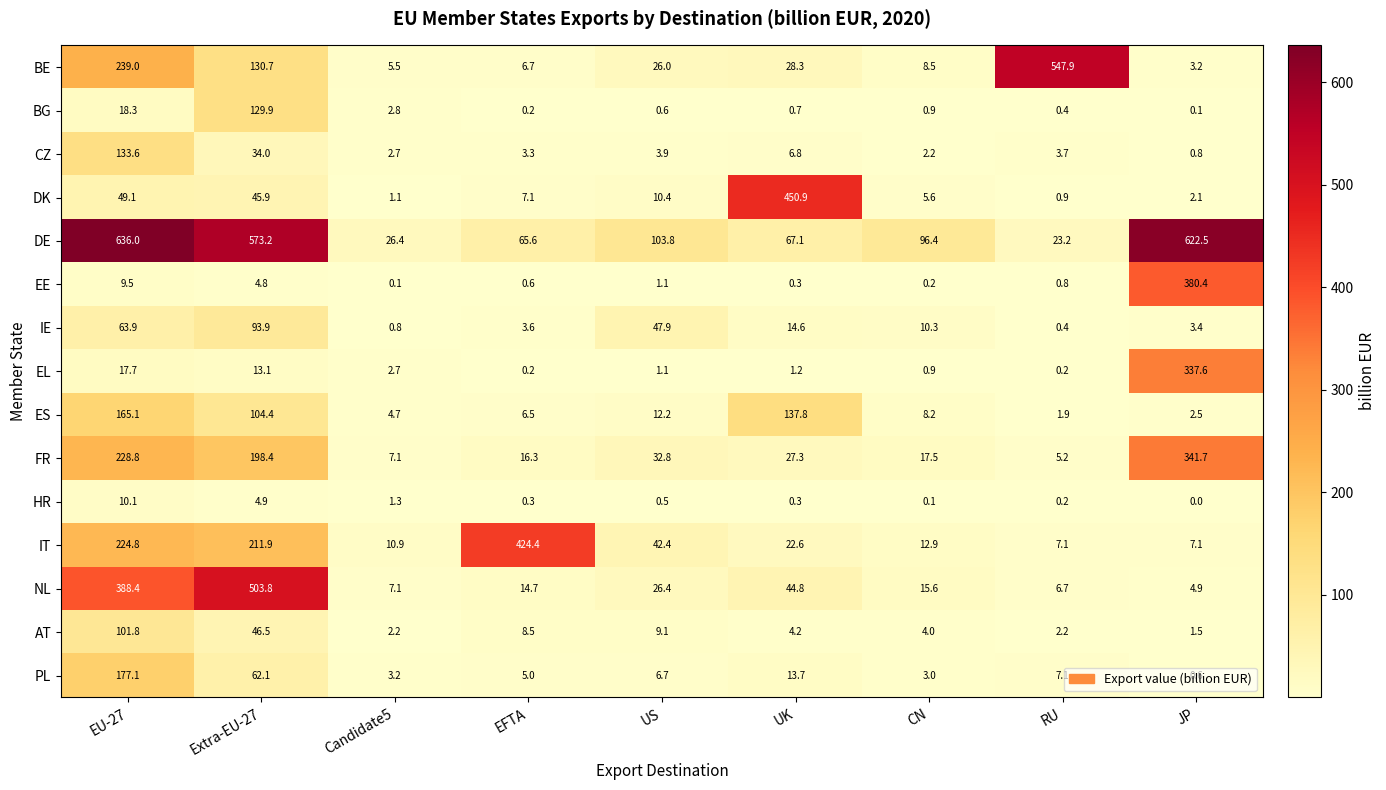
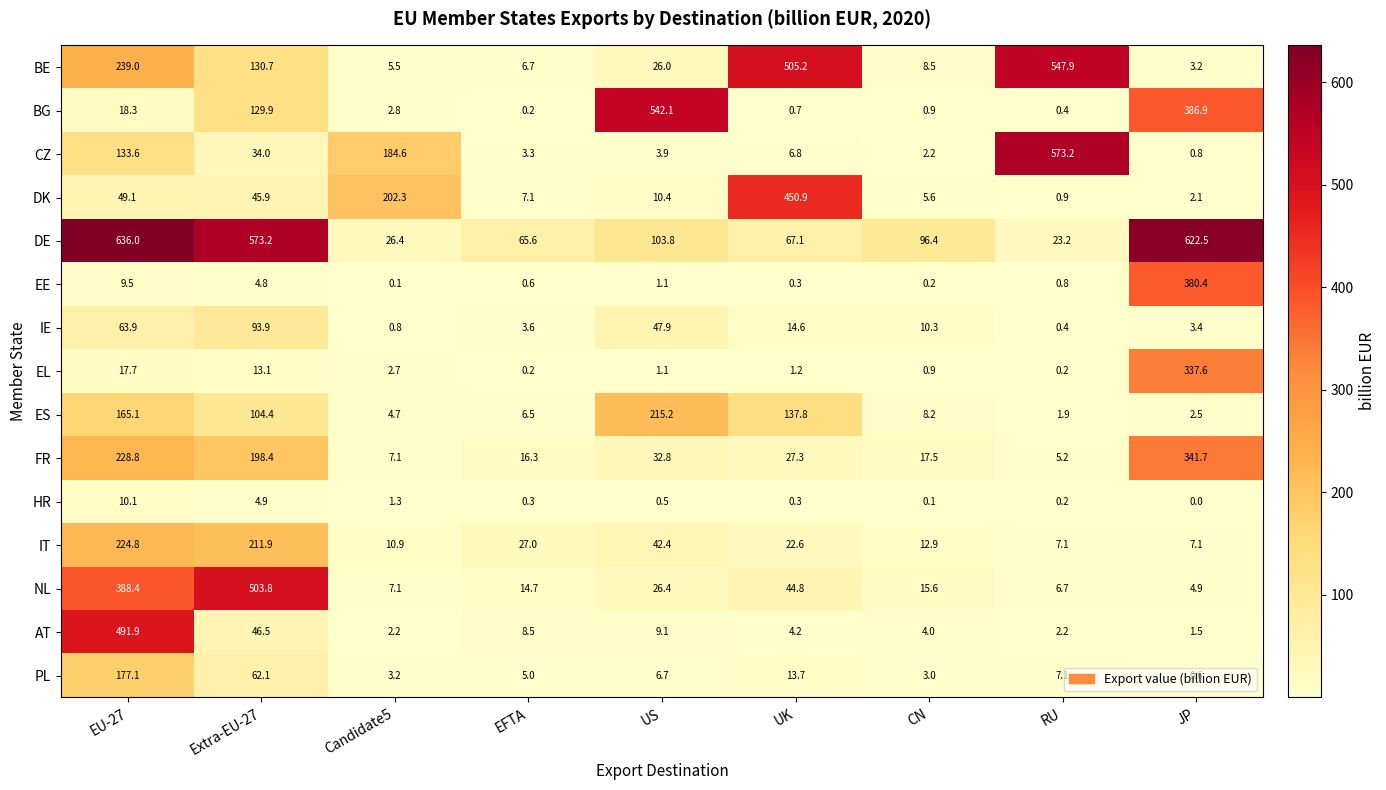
  {
    "BE": {
      "EU-27": 239.0,
      "Extra-EU-27": 130.7,
      "Candidate5": 5.5,
      "EFTA": 6.7,
      "US": 26.0,
-     "UK": 28.3,
+     "UK": 505.2,
      "CN": 8.5,
      "RU": 547.9,
      "JP": 3.2
    },
    "BG": {
      "EU-27": 18.3,
      "Extra-EU-27": 129.9,
      "Candidate5": 2.8,
      "EFTA": 0.2,
-     "US": 0.6,
+     "US": 542.1,
      "UK": 0.7,
      "CN": 0.9,
      "RU": 0.4,
-     "JP": 0.1
+     "JP": 386.9
    },
    "CZ": {
      "EU-27": 133.6,
      "Extra-EU-27": 34.0,
-     "Candidate5": 2.7,
+     "Candidate5": 184.6,
      "EFTA": 3.3,
      "US": 3.9,
      "UK": 6.8,
      "CN": 2.2,
-     "RU": 3.7,
+     "RU": 573.2,
      "JP": 0.8
    },
    "DK": {
      "EU-27": 49.1,
      "Extra-EU-27": 45.9,
-     "Candidate5": 1.1,
+     "Candidate5": 202.3,
      "EFTA": 7.1,
      "US": 10.4,
      "UK": 450.9,
      "CN": 5.6,
      "RU": 0.9,
      "JP": 2.1
    },
    "DE": {
      "EU-27": 636.0,
      "Extra-EU-27": 573.2,
      "Candidate5": 26.4,
      "EFTA": 65.6,
      "US": 103.8,
      "UK": 67.1,
      "CN": 96.4,
      "RU": 23.2,
      "JP": 622.5
    },
    "EE": {
      "EU-27": 9.5,
      "Extra-EU-27": 4.8,
      "Candidate5": 0.1,
      "EFTA": 0.6,
      "US": 1.1,
      "UK": 0.3,
      "CN": 0.2,
      "RU": 0.8,
      "JP": 380.4
    },
    "IE": {
      "EU-27": 63.9,
      "Extra-EU-27": 93.9,
      "Candidate5": 0.8,
      "EFTA": 3.6,
      "US": 47.9,
      "UK": 14.6,
      "CN": 10.3,
      "RU": 0.4,
      "JP": 3.4
    },
    "EL": {
      "EU-27": 17.7,
      "Extra-EU-27": 13.1,
      "Candidate5": 2.7,
      "EFTA": 0.2,
      "US": 1.1,
      "UK": 1.2,
      "CN": 0.9,
      "RU": 0.2,
      "JP": 337.6
    },
    "ES": {
      "EU-27": 165.1,
      "Extra-EU-27": 104.4,
      "Candidate5": 4.7,
      "EFTA": 6.5,
-     "US": 12.2,
+     "US": 215.2,
      "UK": 137.8,
      "CN": 8.2,
      "RU": 1.9,
      "JP": 2.5
    },
    "FR": {
      "EU-27": 228.8,
      "Extra-EU-27": 198.4,
      "Candidate5": 7.1,
      "EFTA": 16.3,
      "US": 32.8,
      "UK": 27.3,
      "CN": 17.5,
      "RU": 5.2,
      "JP": 341.7
    },
    "HR": {
      "EU-27": 10.1,
      "Extra-EU-27": 4.9,
      "Candidate5": 1.3,
      "EFTA": 0.3,
      "US": 0.5,
      "UK": 0.3,
      "CN": 0.1,
      "RU": 0.2,
      "JP": 0.0
    },
    "IT": {
      "EU-27": 224.8,
      "Extra-EU-27": 211.9,
      "Candidate5": 10.9,
-     "EFTA": 424.4,
+     "EFTA": 27.0,
      "US": 42.4,
      "UK": 22.6,
      "CN": 12.9,
      "RU": 7.1,
      "JP": 7.1
    },
    "NL": {
      "EU-27": 388.4,
      "Extra-EU-27": 503.8,
      "Candidate5": 7.1,
      "EFTA": 14.7,
      "US": 26.4,
      "UK": 44.8,
      "CN": 15.6,
      "RU": 6.7,
      "JP": 4.9
    },
    "AT": {
-     "EU-27": 101.8,
+     "EU-27": 491.9,
      "Extra-EU-27": 46.5,
      "Candidate5": 2.2,
      "EFTA": 8.5,
      "US": 9.1,
      "UK": 4.2,
      "CN": 4.0,
      "RU": 2.2,
      "JP": 1.5
    },
    "PL": {
      "EU-27": 177.1,
      "Extra-EU-27": 62.1,
      "Candidate5": 3.2,
      "EFTA": 5.0,
      "US": 6.7,
      "UK": 13.7,
      "CN": 3.0
    }
  }
